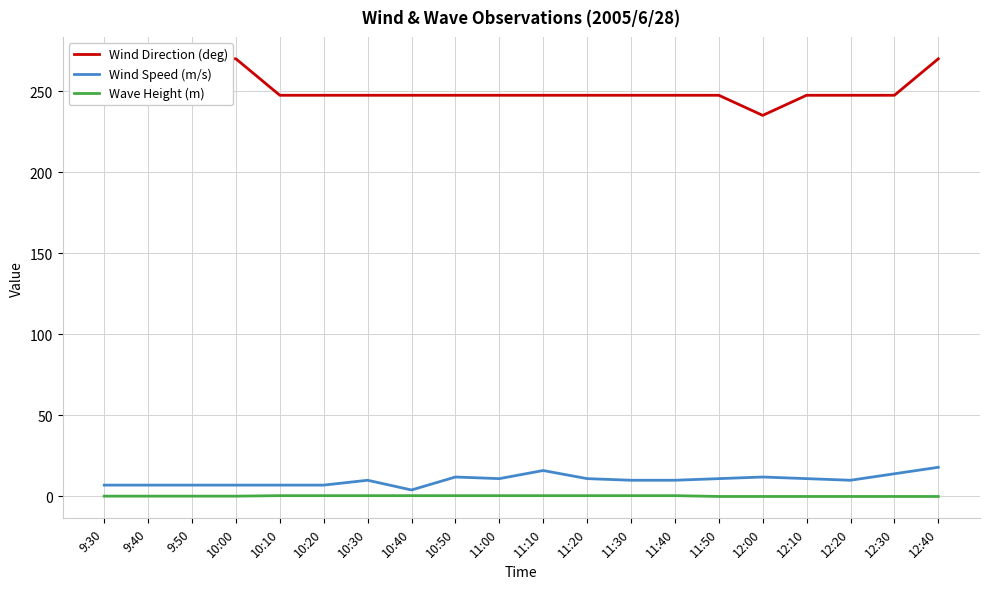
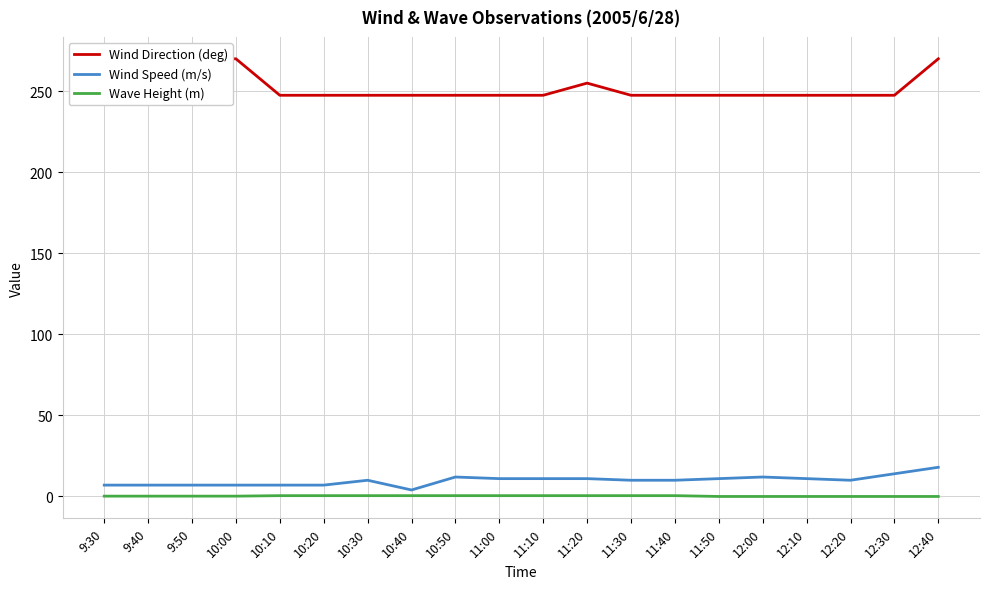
  {
    "Wind Direction (deg)": {
      "10:00": 270,
      "10:10": 248,
      "10:20": 248,
      "10:30": 248,
      "10:40": 248,
      "10:50": 248,
      "11:00": 248,
      "11:10": 248,
-     "11:20": 248,
+     "11:20": 255,
      "11:30": 248,
      "11:40": 248,
      "11:50": 248,
-     "12:00": 235,
+     "12:00": 248,
      "12:10": 248,
      "12:20": 248,
      "12:30": 248,
      "12:40": 270
    },
    "Wind Speed (m/s)": {
      "9:30": 7,
      "9:40": 7,
      "9:50": 7,
      "10:00": 7,
      "10:10": 7,
      "10:20": 7,
      "10:30": 10,
      "10:40": 4,
      "10:50": 12,
      "11:00": 11,
-     "11:10": 16,
+     "11:10": 11,
      "11:20": 11,
      "11:30": 10,
      "11:40": 10,
      "11:50": 11,
      "12:00": 12,
      "12:10": 11,
      "12:20": 10,
      "12:30": 14,
      "12:40": 18
    },
    "Wave Height (m)": {
      "9:30": 0,
      "9:40": 0,
      "9:50": 0,
      "10:00": 0,
      "10:10": 1,
      "10:20": 1,
      "10:30": 1,
      "10:40": 1,
      "10:50": 1,
      "11:00": 1,
      "11:10": 1,
      "11:20": 1,
      "11:30": 1,
      "11:40": 1,
      "11:50": 0,
      "12:00": 0,
      "12:10": 0,
      "12:20": 0,
      "12:30": 0,
      "12:40": 0
    }
  }
